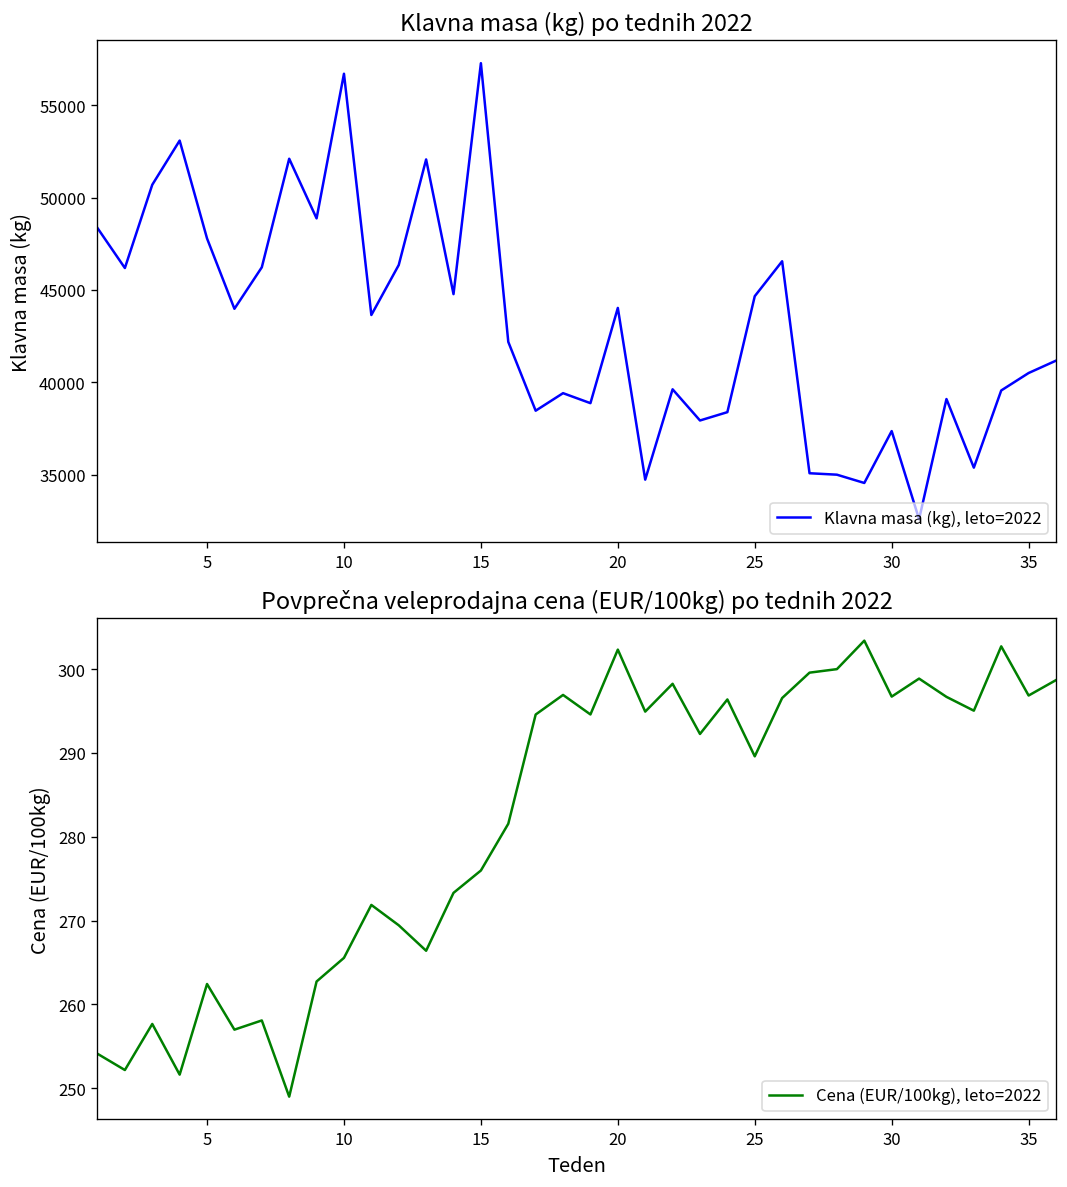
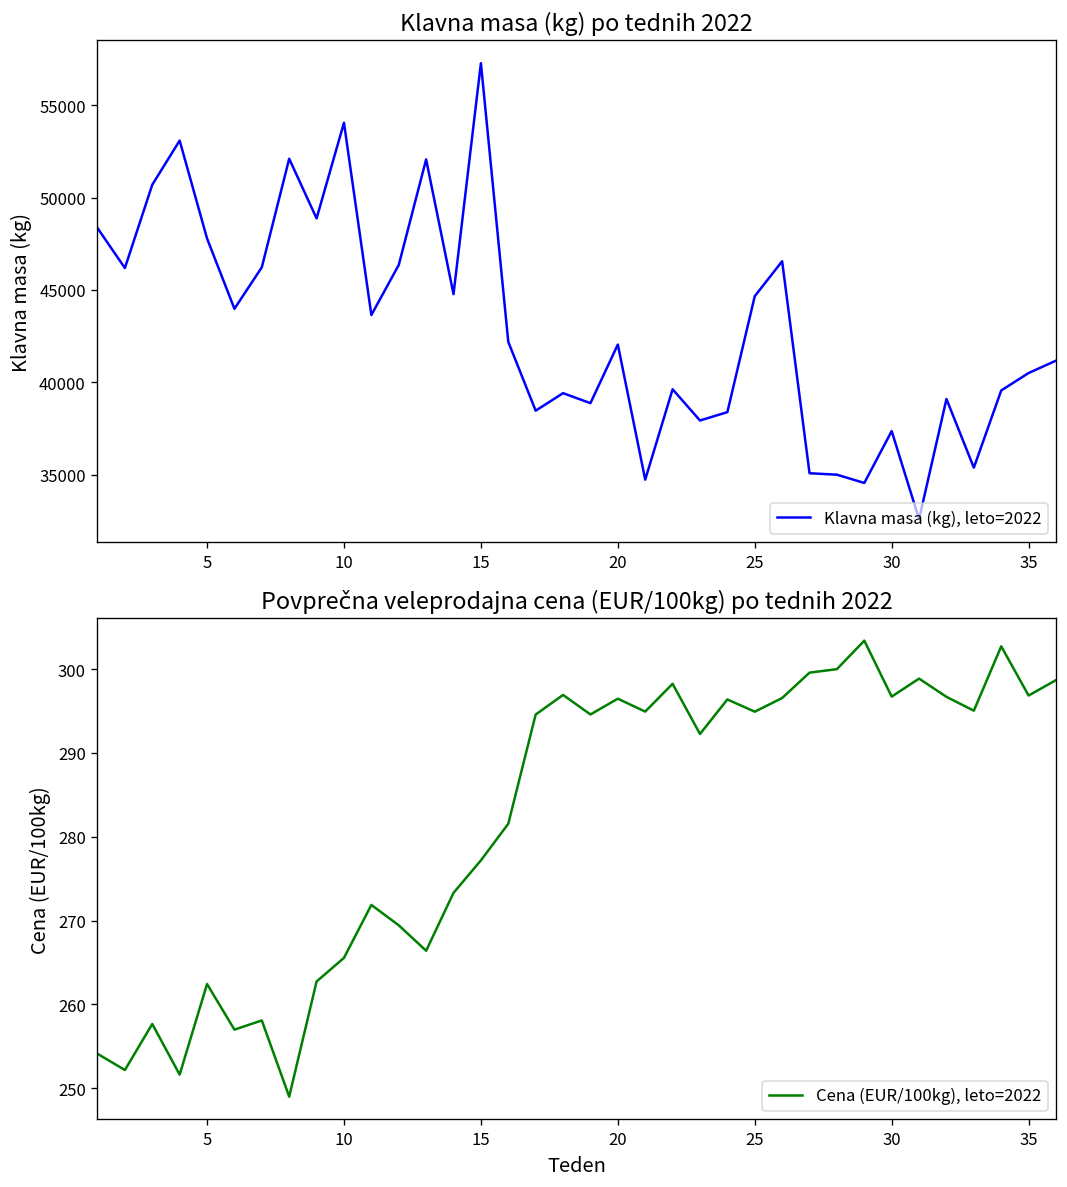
  {
    "Klavna masa (kg) po tednih 2022": {
      "5": 47800,
-     "10": 56700,
+     "10": 54000,
      "15": 57300,
-     "20": 44000,
+     "20": 42000,
      "25": 44700,
      "30": 37400,
      "35": 40500
    },
    "Povprečna veleprodajna cena (EUR/100kg) po tednih 2022": {
      "5": 262,
      "10": 266,
-     "15": 276,
-     "20": 302,
-     "25": 290,
+     "15": 277,
+     "20": 296,
+     "25": 295,
      "30": 297,
      "35": 297
    }
  }
